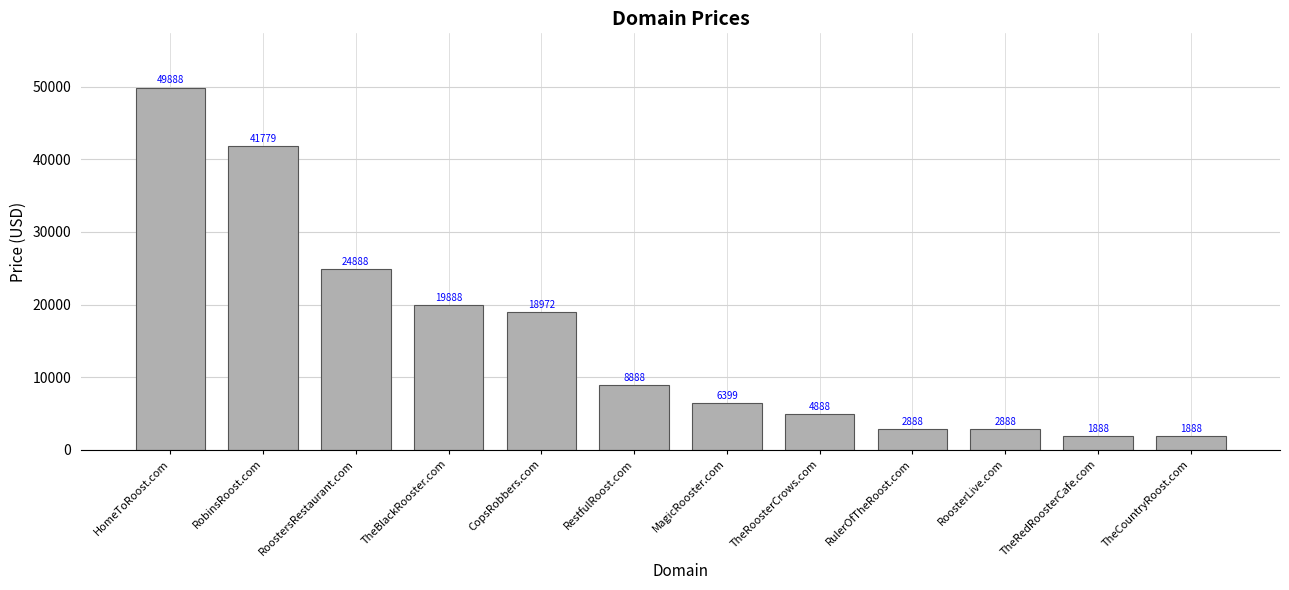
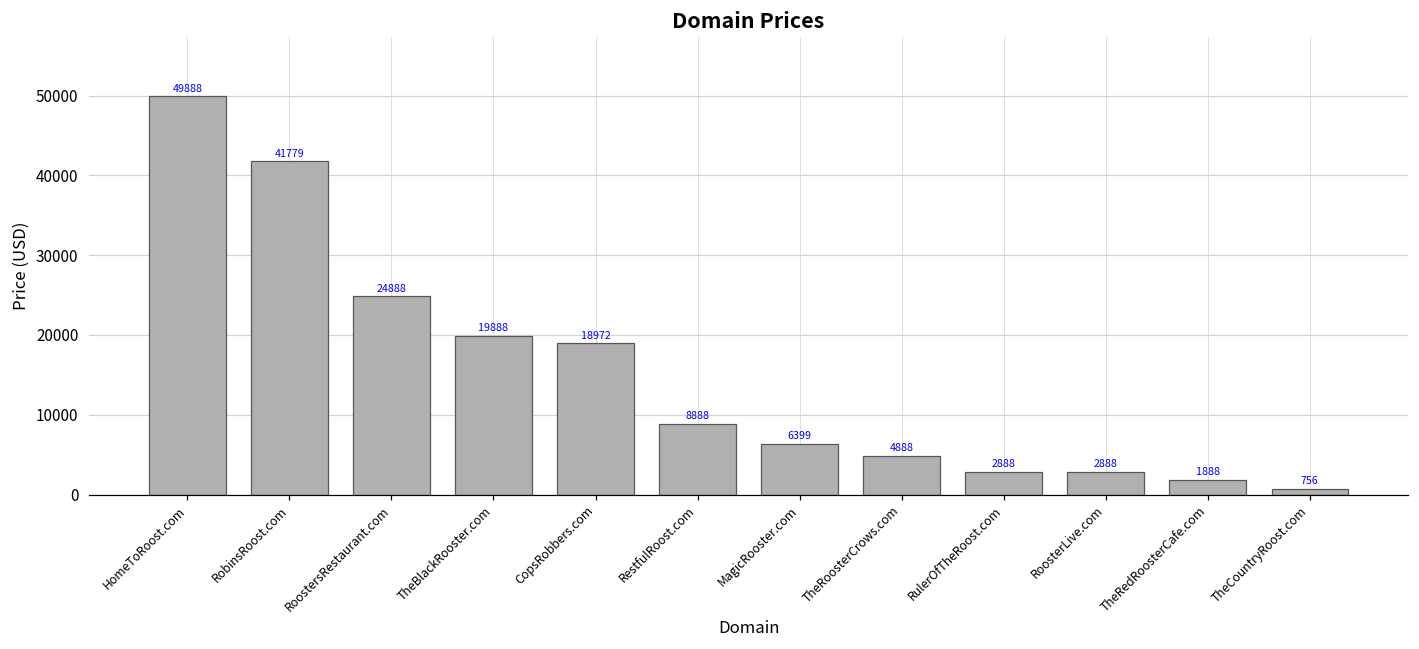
  {
    "HomeToRoost.com": 49888,
    "RobinsRoost.com": 41779,
    "RoostersRestaurant.com": 24888,
    "TheBlackRooster.com": 19888,
    "CopsRobbers.com": 18972,
    "RestfulRoost.com": 8888,
    "MagicRooster.com": 6399,
    "TheRoosterCrows.com": 4888,
    "RulerOfTheRoost.com": 2888,
    "RoosterLive.com": 2888,
    "TheRedRoosterCafe.com": 1888,
-   "TheCountryRoost.com": 1888
+   "TheCountryRoost.com": 756
  }
